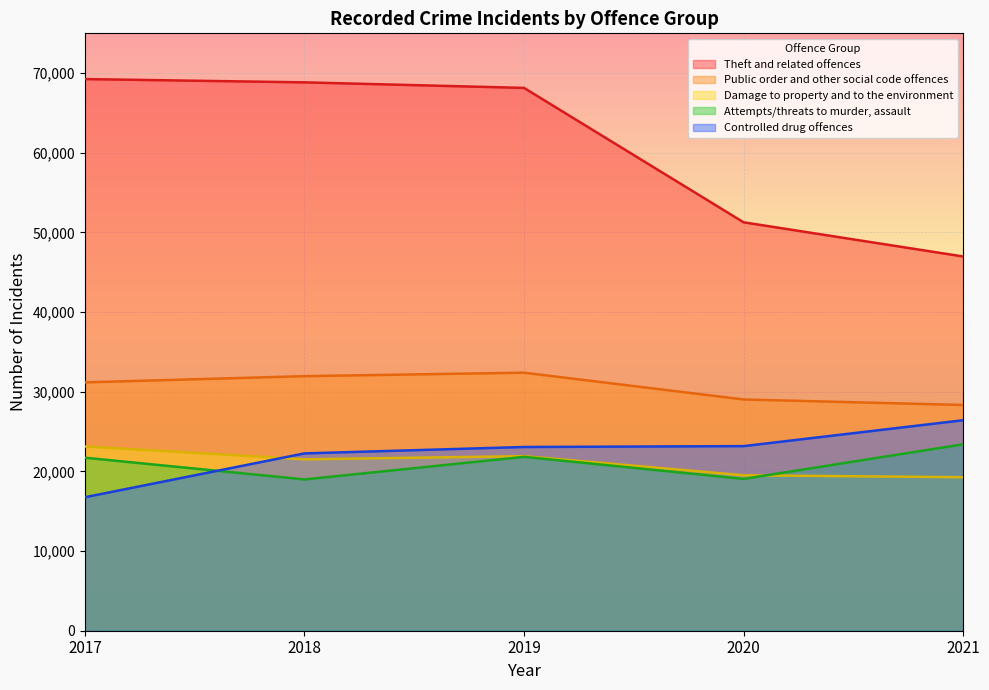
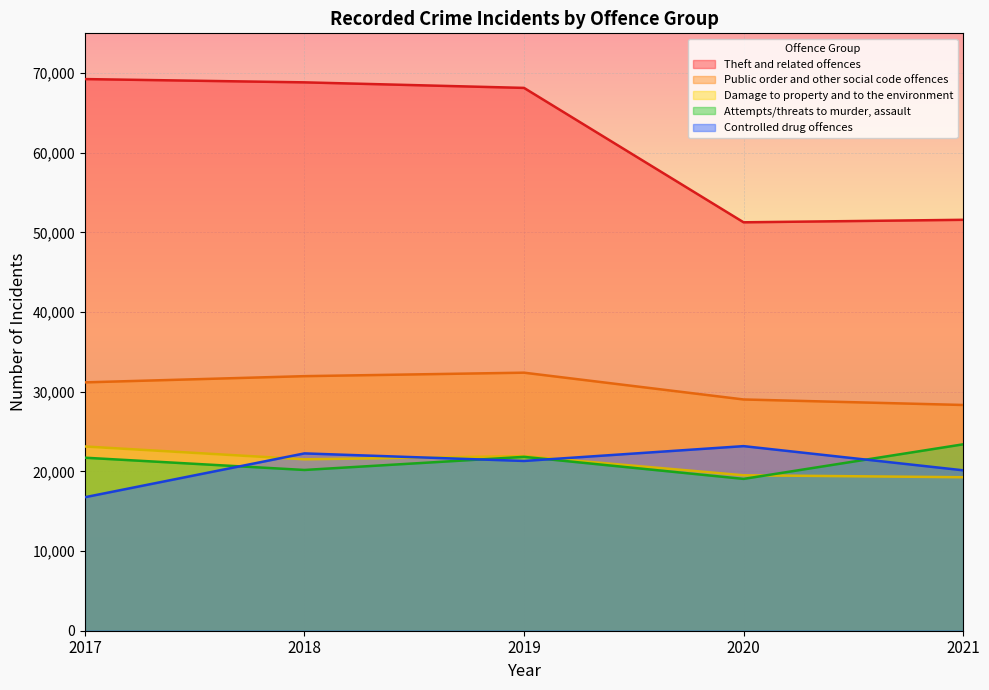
  {
    "Theft and related offences": {
      "2017": "69,000",
      "2018": "69,000",
      "2019": "68,000",
      "2020": "51,000",
-     "2021": "47,000"
+     "2021": "52,000"
    },
    "Attempts/threats to murder, assault": {
      "2017": "22,000",
-     "2018": "19,000",
+     "2018": "20,000",
      "2020": "19,000",
      "2021": "23,000"
    },
    "Controlled drug offences": {
      "2017": "17,000",
      "2018": "22,000",
-     "2019": "23,000",
+     "2019": "21,000",
      "2020": "23,000",
-     "2021": "26,000"
+     "2021": "20,000"
    }
  }
